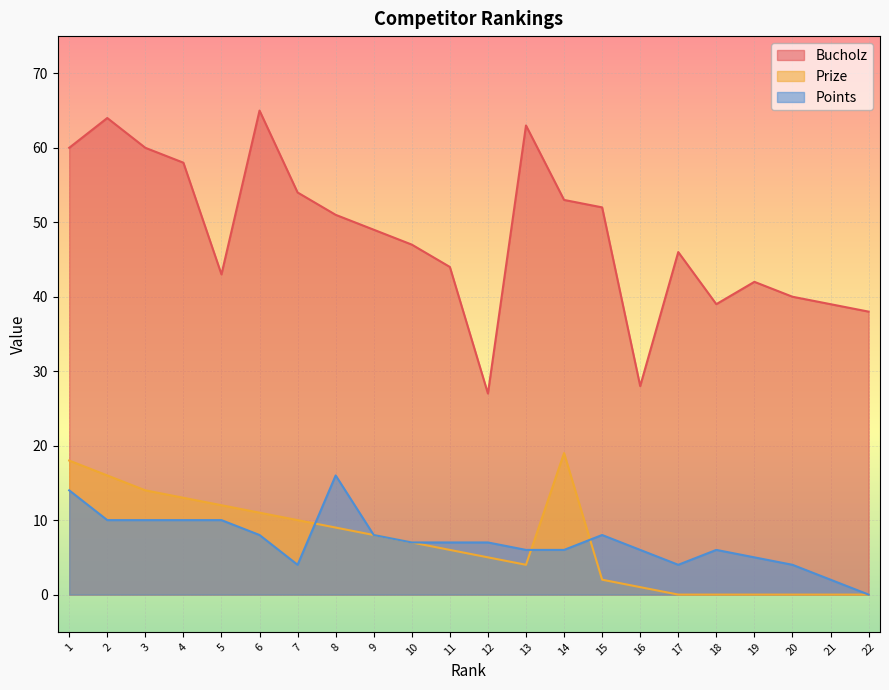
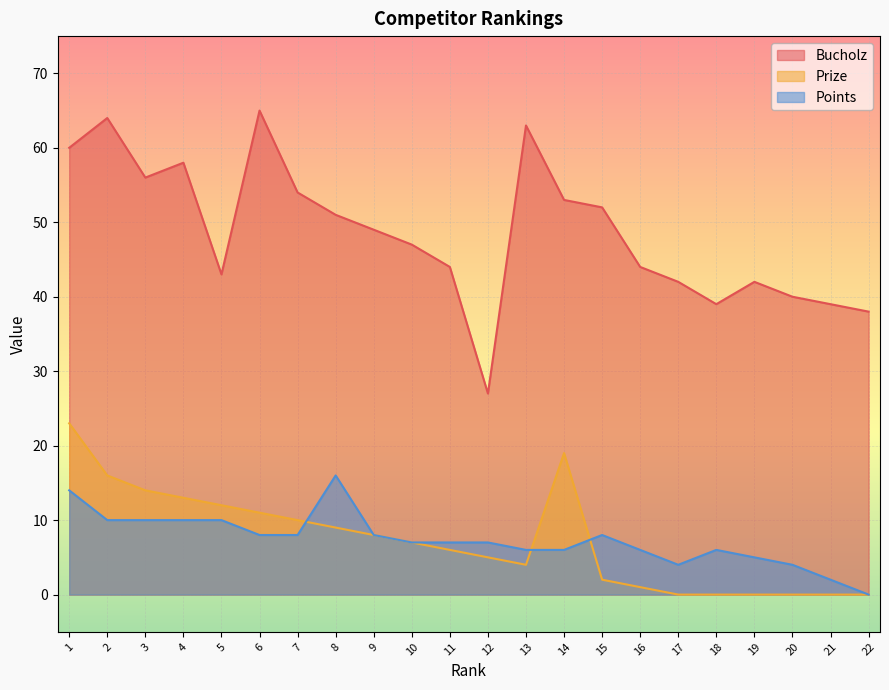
  {
    "Bucholz": {
      "1": 60,
      "2": 64,
-     "3": 60,
+     "3": 56,
      "4": 58,
      "5": 43,
      "6": 65,
      "7": 54,
      "8": 51,
      "9": 49,
      "10": 47,
      "11": 44,
      "12": 27,
      "13": 63,
      "14": 53,
      "15": 52,
-     "16": 28,
-     "17": 46,
+     "16": 44,
+     "17": 42,
      "18": 39,
      "19": 42,
      "20": 40,
      "21": 39,
      "22": 38
    },
    "Prize": {
-     "1": 18,
+     "1": 23,
      "2": 16,
      "3": 14,
      "4": 13,
      "5": 12,
      "6": 11,
      "7": 10,
      "8": 9,
      "11": 6,
      "12": 5,
      "13": 4,
      "14": 19,
      "15": 2,
      "16": 1,
      "17": 0,
      "18": 0,
      "19": 0,
      "20": 0,
      "21": 0
    },
    "Points": {
      "1": 14,
      "2": 10,
      "3": 10,
      "4": 10,
      "5": 10,
      "6": 8,
-     "7": 4,
+     "7": 8,
      "8": 16,
      "11": 7,
      "12": 7,
      "13": 6,
      "14": 6,
      "15": 8,
      "16": 6,
      "17": 4,
      "18": 6,
      "19": 5,
      "20": 4,
      "21": 2
    }
  }
